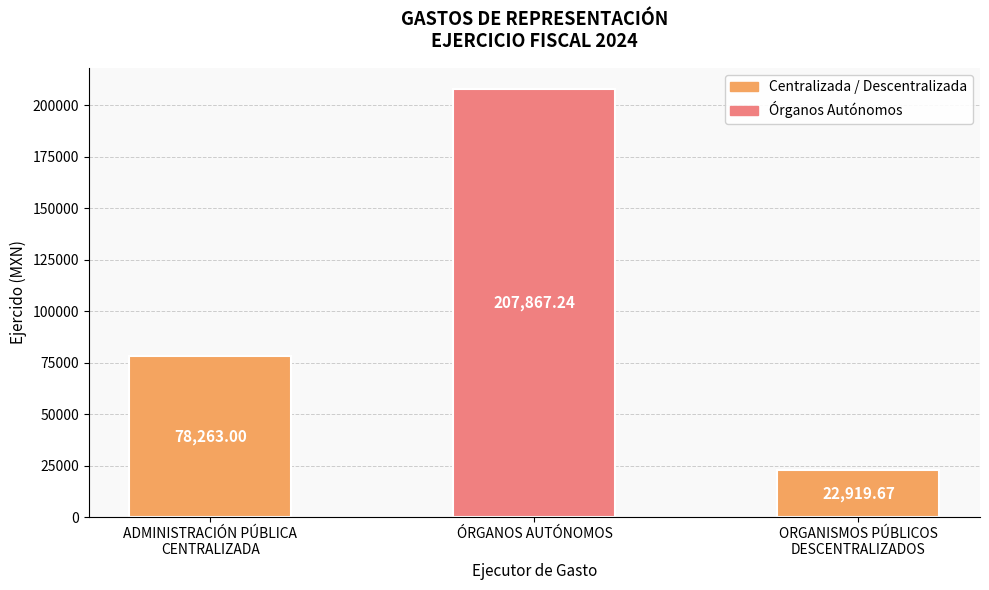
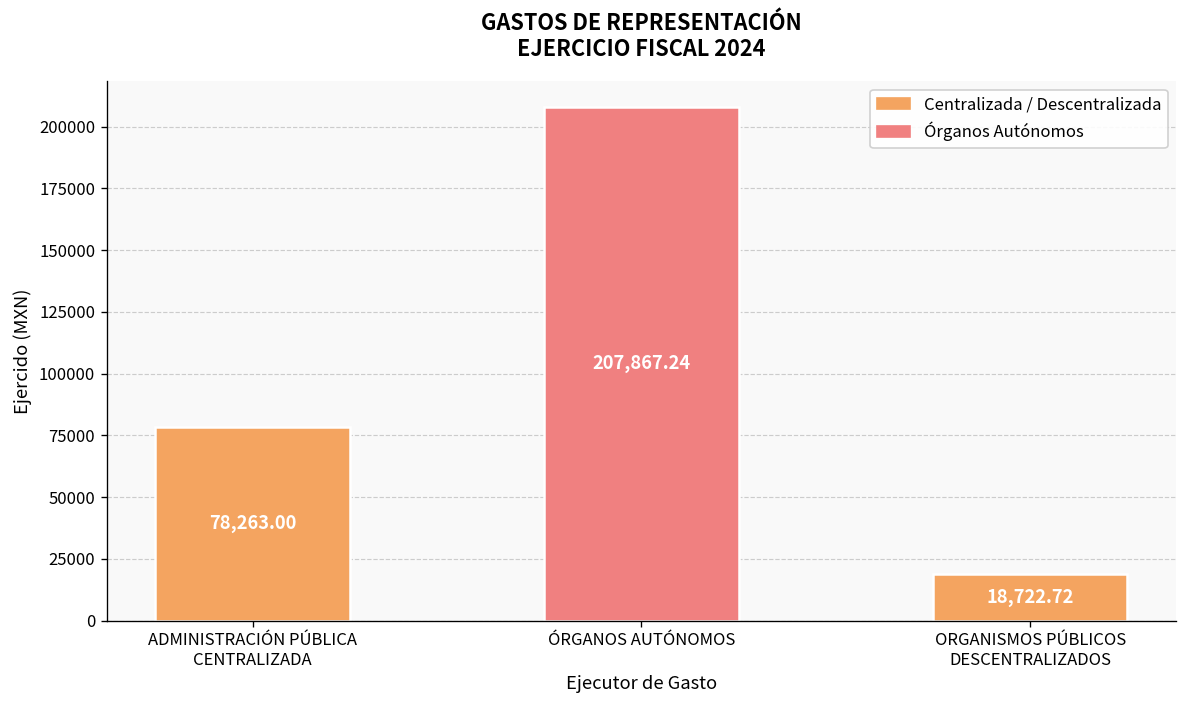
  {
    "ADMINISTRACIÓN PÚBLICA CENTRALIZADA": "78,263.00",
    "ÓRGANOS AUTÓNOMOS": "207,867.24",
-   "ORGANISMOS PÚBLICOS DESCENTRALIZADOS": "22,919.67"
+   "ORGANISMOS PÚBLICOS DESCENTRALIZADOS": "18,722.72"
  }
